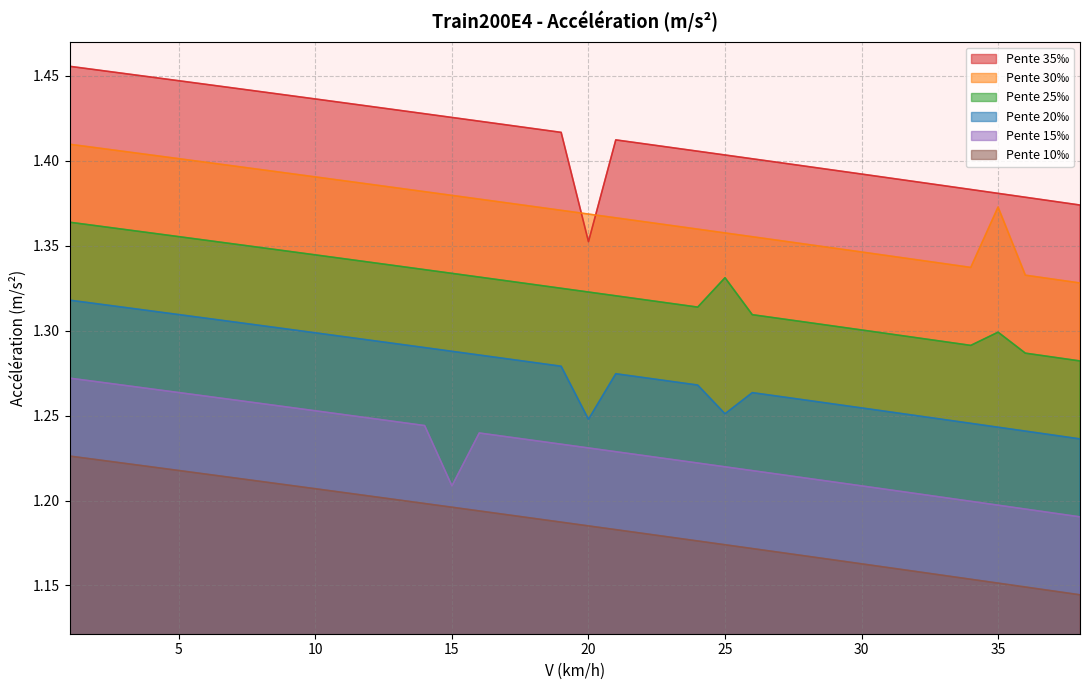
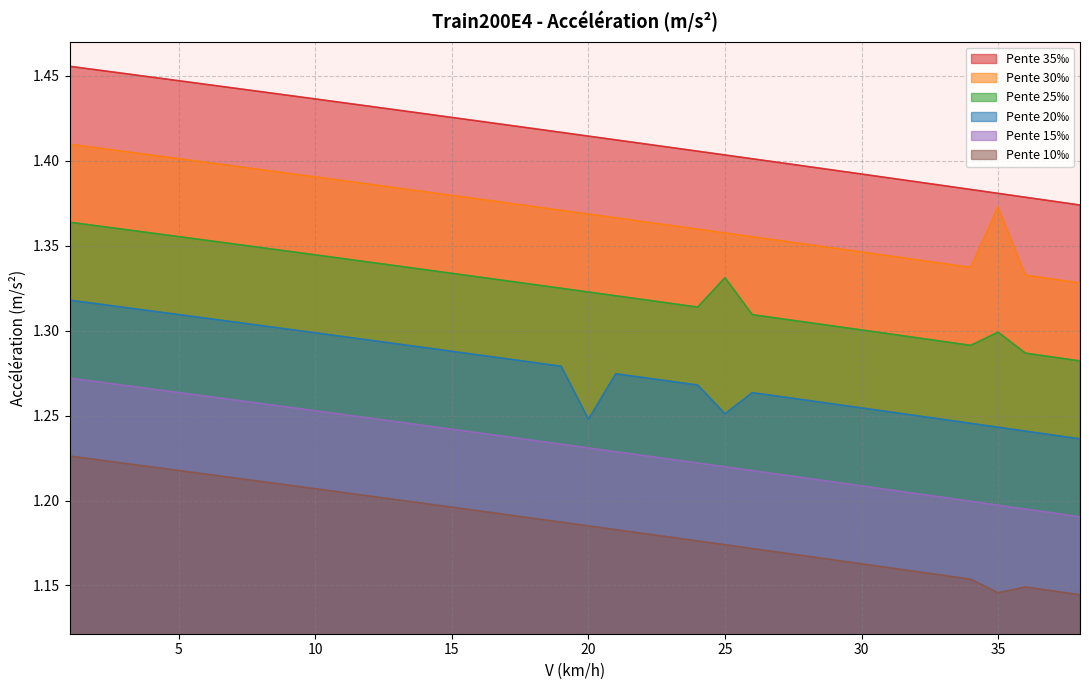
  {
    "Pente 35‰": {
      "5": 1.447,
      "10": 1.436,
      "15": 1.425,
-     "20": 1.352,
+     "20": 1.414,
      "25": 1.403,
      "30": 1.392,
      "35": 1.381
    },
    "Pente 30‰": {
      "5": 1.401,
      "10": 1.390,
      "15": 1.380,
      "20": 1.369,
      "25": 1.357,
      "30": 1.346,
      "35": 1.373
    },
    "Pente 25‰": {
      "5": 1.355,
      "10": 1.345,
      "15": 1.334,
      "20": 1.323,
      "25": 1.331,
      "30": 1.300,
      "35": 1.299
    },
    "Pente 20‰": {
      "5": 1.309,
      "10": 1.299,
      "15": 1.288,
      "20": 1.248,
      "25": 1.251,
      "30": 1.254,
      "35": 1.243
    },
    "Pente 15‰": {
      "5": 1.264,
      "10": 1.253,
-     "15": 1.209,
+     "15": 1.242,
      "20": 1.231,
      "25": 1.220,
      "30": 1.209,
      "35": 1.197
    },
    "Pente 10‰": {
      "5": 1.218,
      "10": 1.207,
      "15": 1.196,
      "20": 1.185,
      "25": 1.174,
      "30": 1.163,
-     "35": 1.151
+     "35": 1.146
    }
  }
